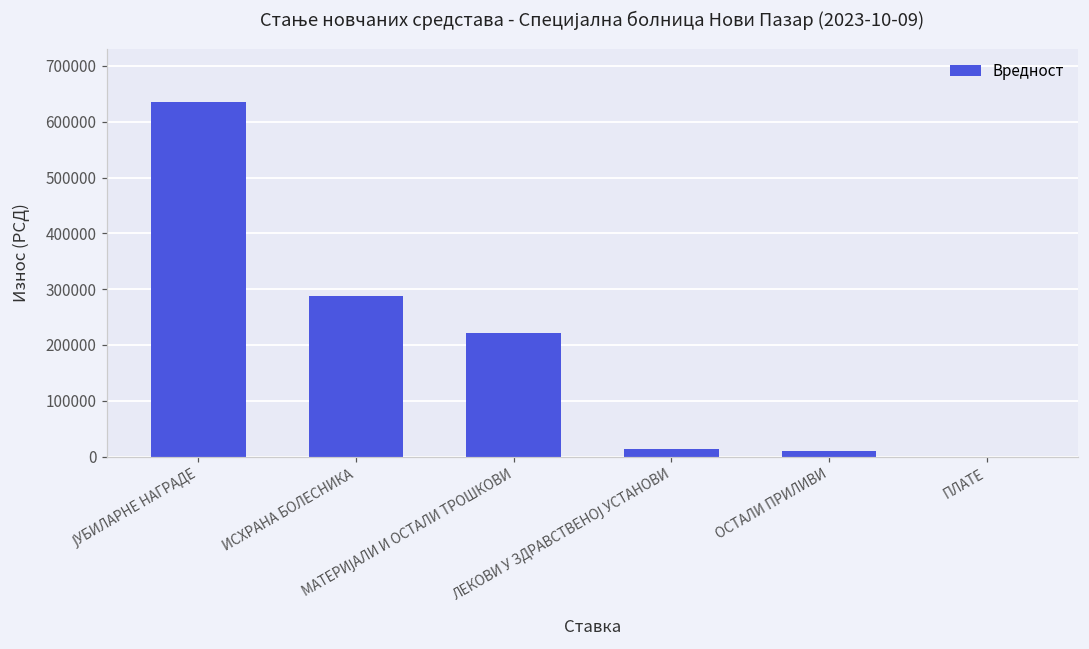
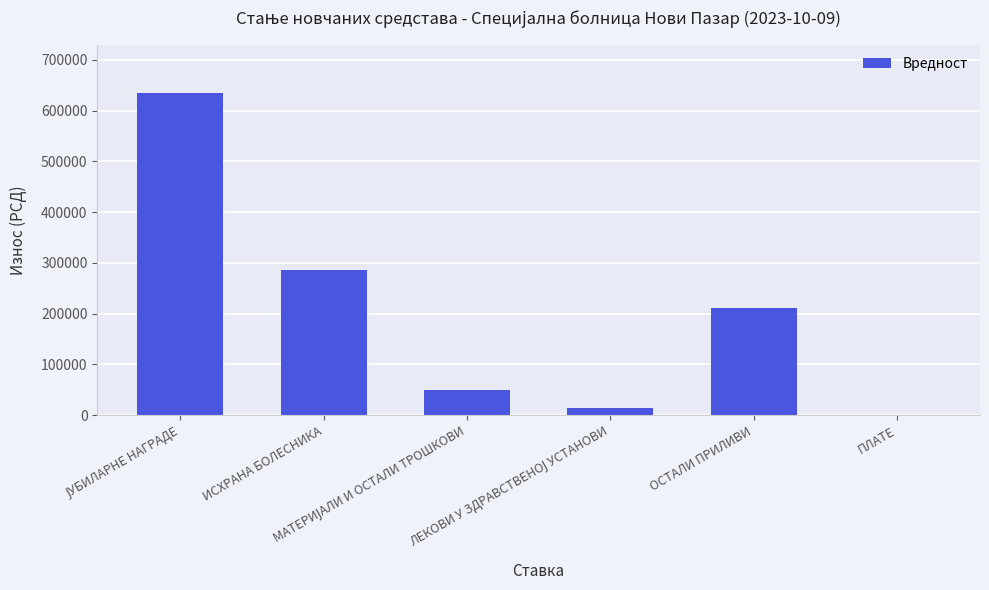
  {
    "ЈУБИЛАРНЕ НАГРАДЕ": 640000,
    "ИСХРАНА БОЛЕСНИКА": 290000,
-   "МАТЕРИЈАЛИ И ОСТАЛИ ТРОШКОВИ": 220000,
+   "МАТЕРИЈАЛИ И ОСТАЛИ ТРОШКОВИ": 50000,
    "ЛЕКОВИ У ЗДРАВСТВЕНОЈ УСТАНОВИ": 10000,
-   "ОСТАЛИ ПРИЛИВИ": 10000,
+   "ОСТАЛИ ПРИЛИВИ": 210000,
    "ПЛАТЕ": 0
  }
